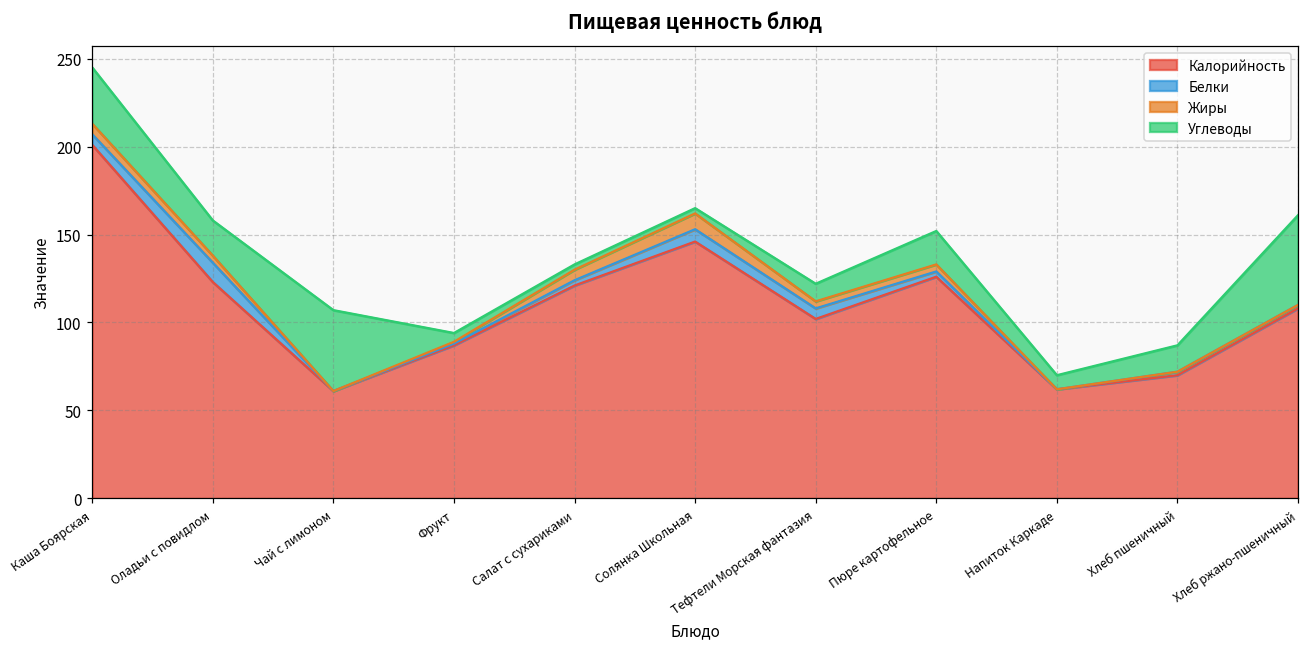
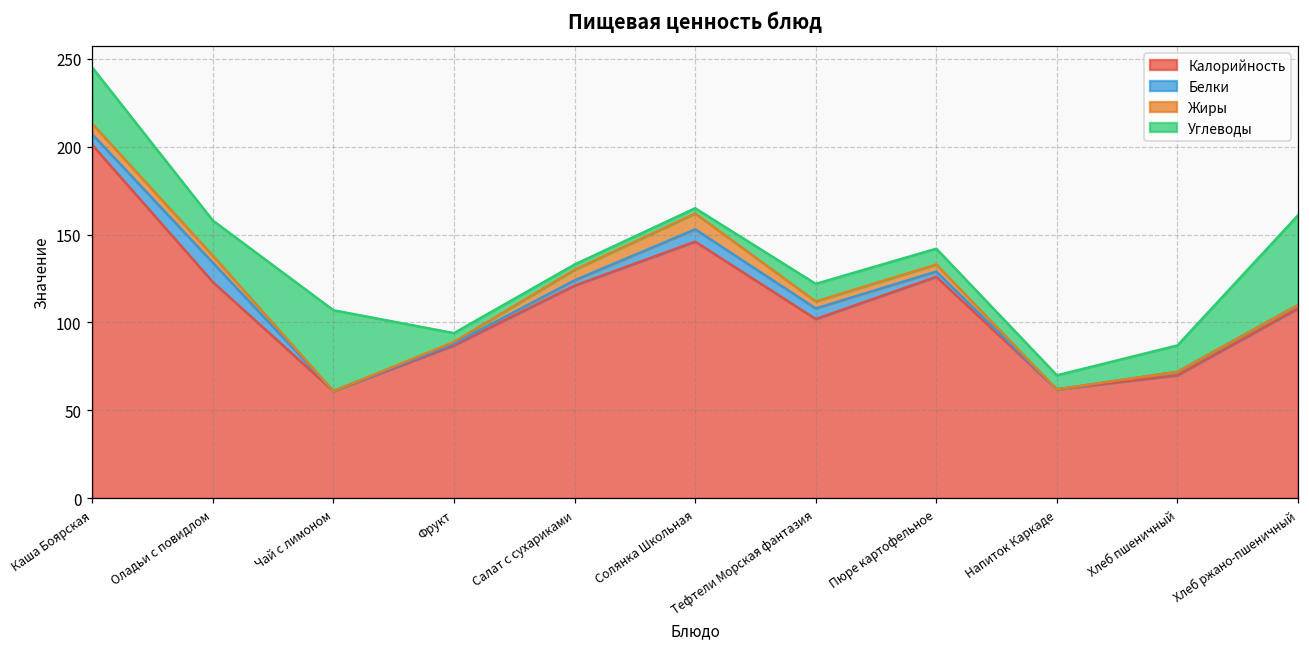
  {
    "Белки": {
      "Каша Боярская": 6,
      "Оладьи с повидлом": 11,
      "Салат с сухариками": 3,
      "Солянка Школьная": 7,
      "Тефтели Морская фантазия": 6,
      "Пюре картофельное": 3
    },
    "Углеводы": {
      "Каша Боярская": 32,
      "Оладьи с повидлом": 20,
      "Чай с лимоном": 46,
      "Фрукт": 5,
      "Салат с сухариками": 3,
      "Солянка Школьная": 3,
      "Тефтели Морская фантазия": 10,
-     "Пюре картофельное": 19,
+     "Пюре картофельное": 9,
      "Напиток Каркаде": 8,
      "Хлеб пшеничный": 15,
      "Хлеб ржано-пшеничный": 51
    }
  }
